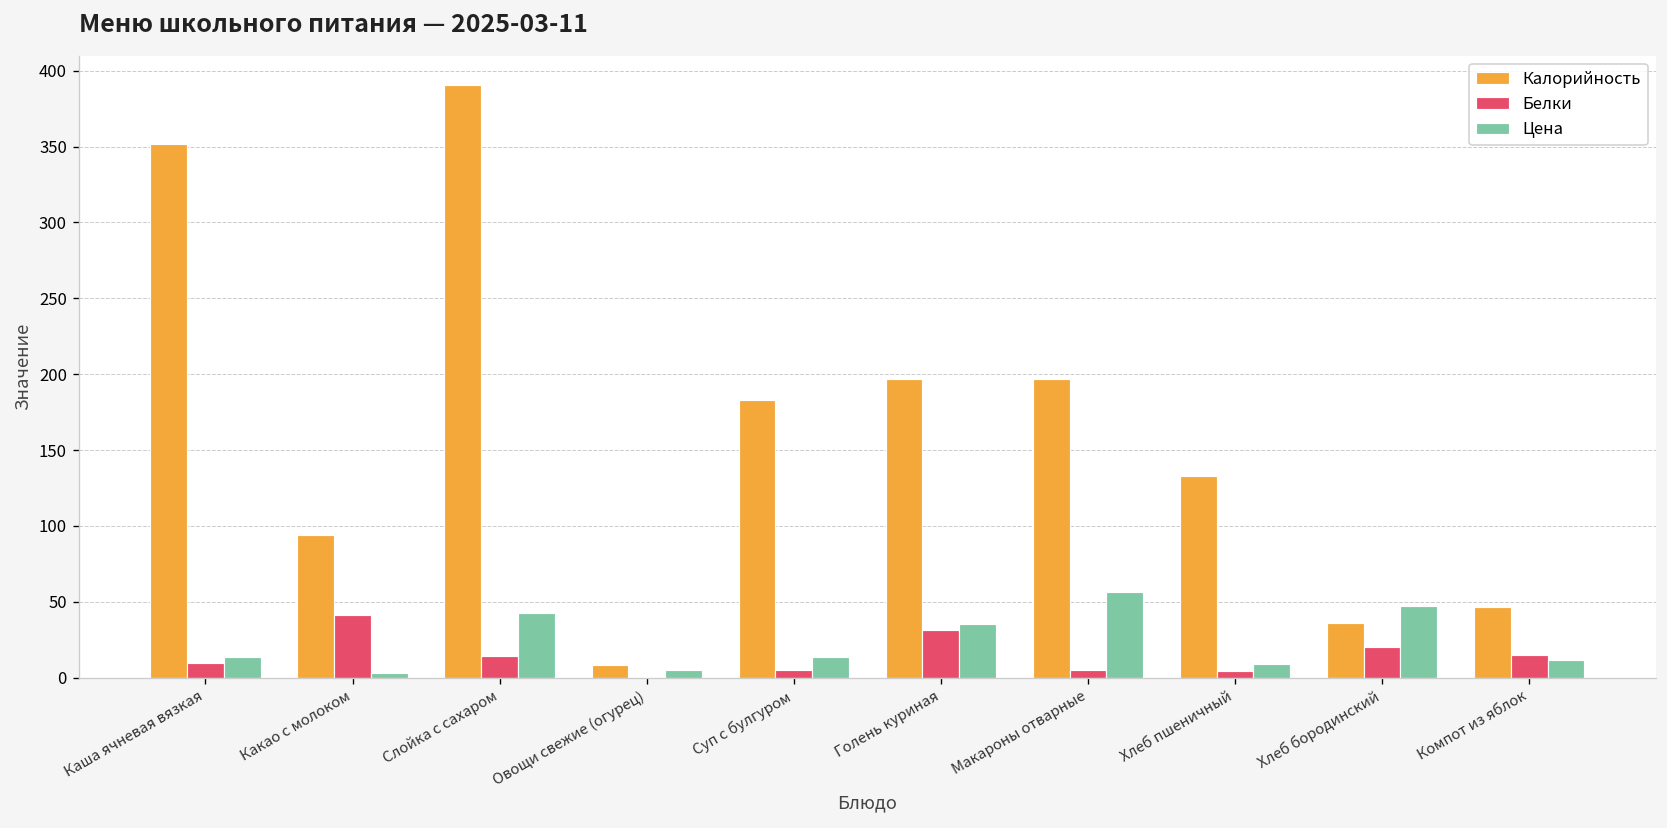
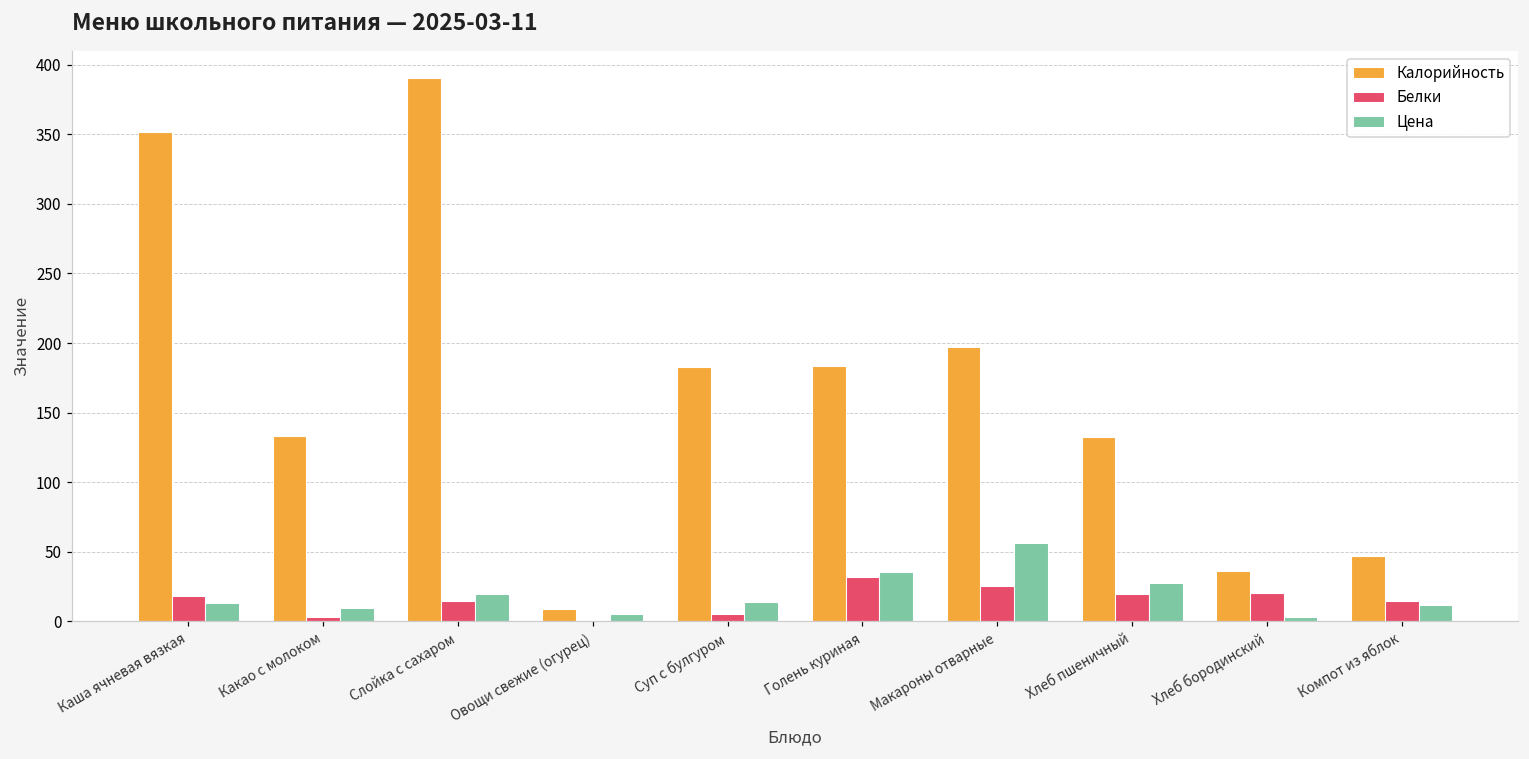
  {
    "Калорийность": {
      "Каша ячневая вязкая": 352,
-     "Какао с молоком": 94,
+     "Какао с молоком": 133,
      "Слойка с сахаром": 390,
      "Овощи свежие (огурец)": 9,
      "Суп с булгуром": 183,
-     "Голень куриная": 197,
+     "Голень куриная": 184,
      "Макароны отварные": 197,
      "Хлеб пшеничный": 133,
      "Хлеб бородинский": 36,
      "Компот из яблок": 47
    },
    "Белки": {
-     "Каша ячневая вязкая": 9,
-     "Какао с молоком": 41,
+     "Каша ячневая вязкая": 18,
+     "Какао с молоком": 3,
      "Слойка с сахаром": 14,
      "Суп с булгуром": 5,
      "Голень куриная": 32,
-     "Макароны отварные": 5,
-     "Хлеб пшеничный": 5,
+     "Макароны отварные": 25,
+     "Хлеб пшеничный": 19,
      "Хлеб бородинский": 20,
      "Компот из яблок": 15
    },
    "Цена": {
      "Каша ячневая вязкая": 13,
-     "Какао с молоком": 3,
-     "Слойка с сахаром": 43,
+     "Какао с молоком": 10,
+     "Слойка с сахаром": 19,
      "Овощи свежие (огурец)": 5,
      "Суп с булгуром": 14,
      "Голень куриная": 36,
      "Макароны отварные": 57,
-     "Хлеб пшеничный": 9,
-     "Хлеб бородинский": 47,
+     "Хлеб пшеничный": 27,
+     "Хлеб бородинский": 3,
      "Компот из яблок": 12
    }
  }
